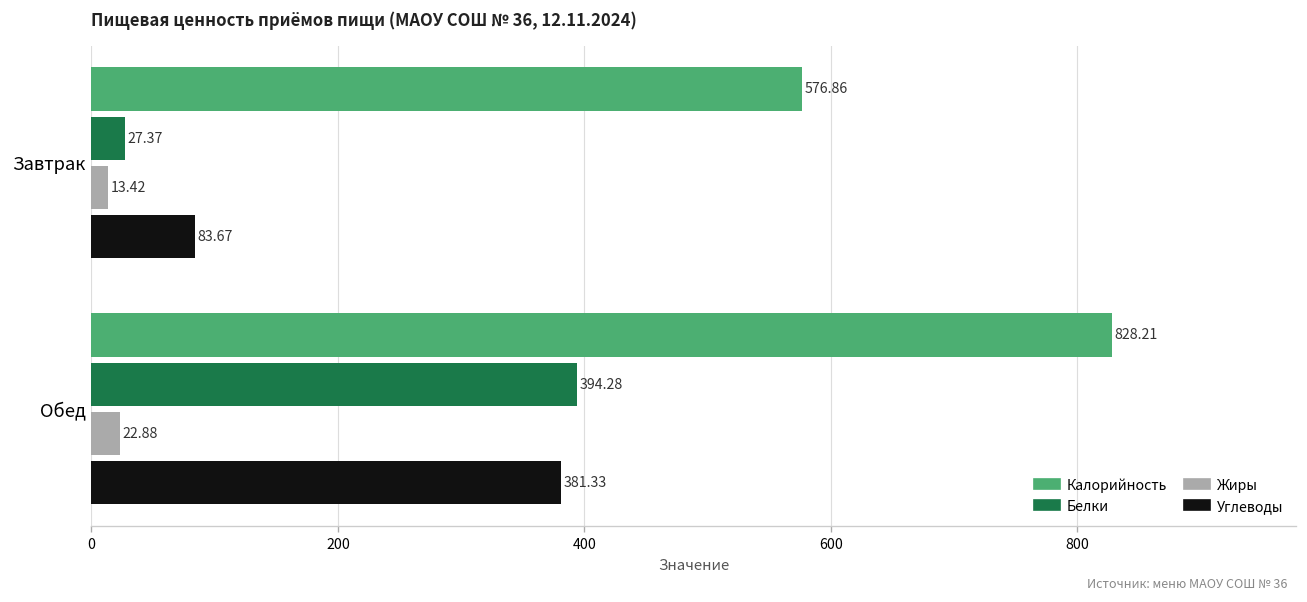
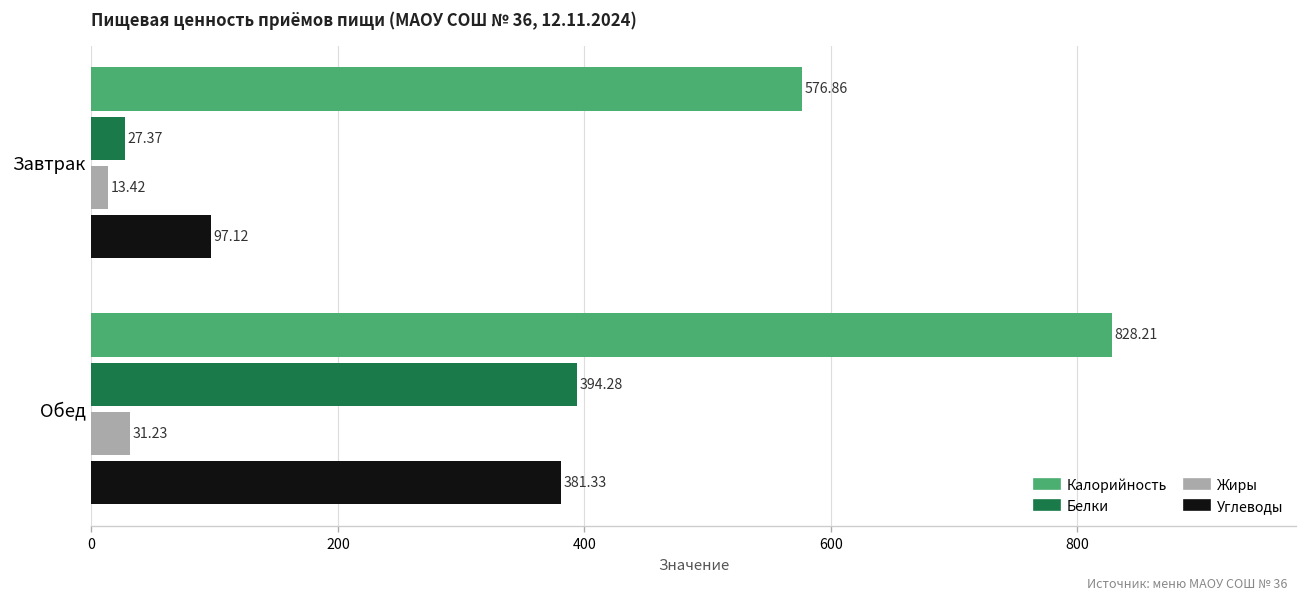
  {
    "Калорийность": {
      "Завтрак": 576.86,
      "Обед": 828.21
    },
    "Белки": {
      "Завтрак": 27.37,
      "Обед": 394.28
    },
    "Жиры": {
      "Завтрак": 13.42,
-     "Обед": 22.88
+     "Обед": 31.23
    },
    "Углеводы": {
-     "Завтрак": 83.67,
+     "Завтрак": 97.12,
      "Обед": 381.33
    }
  }
